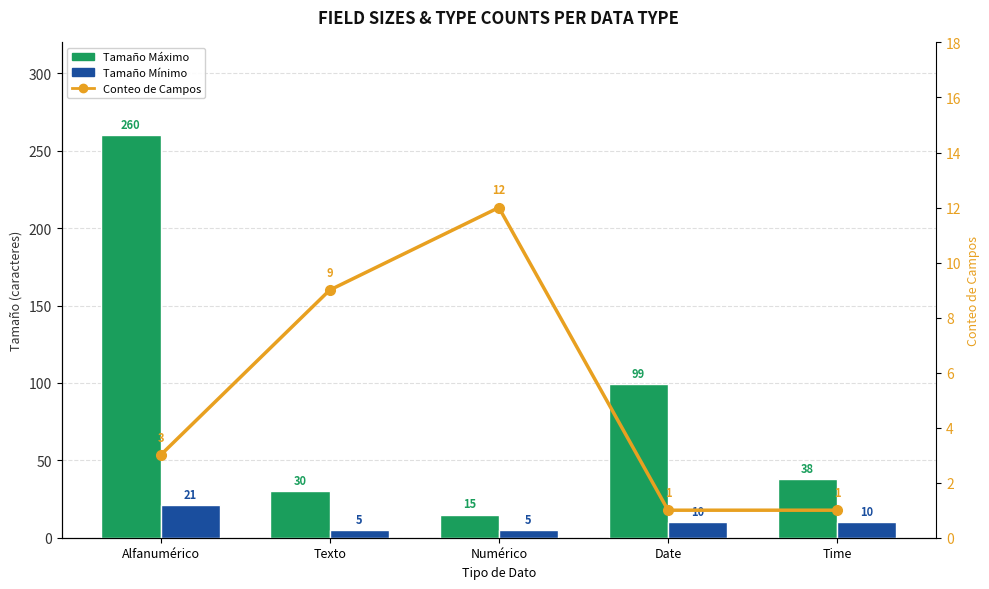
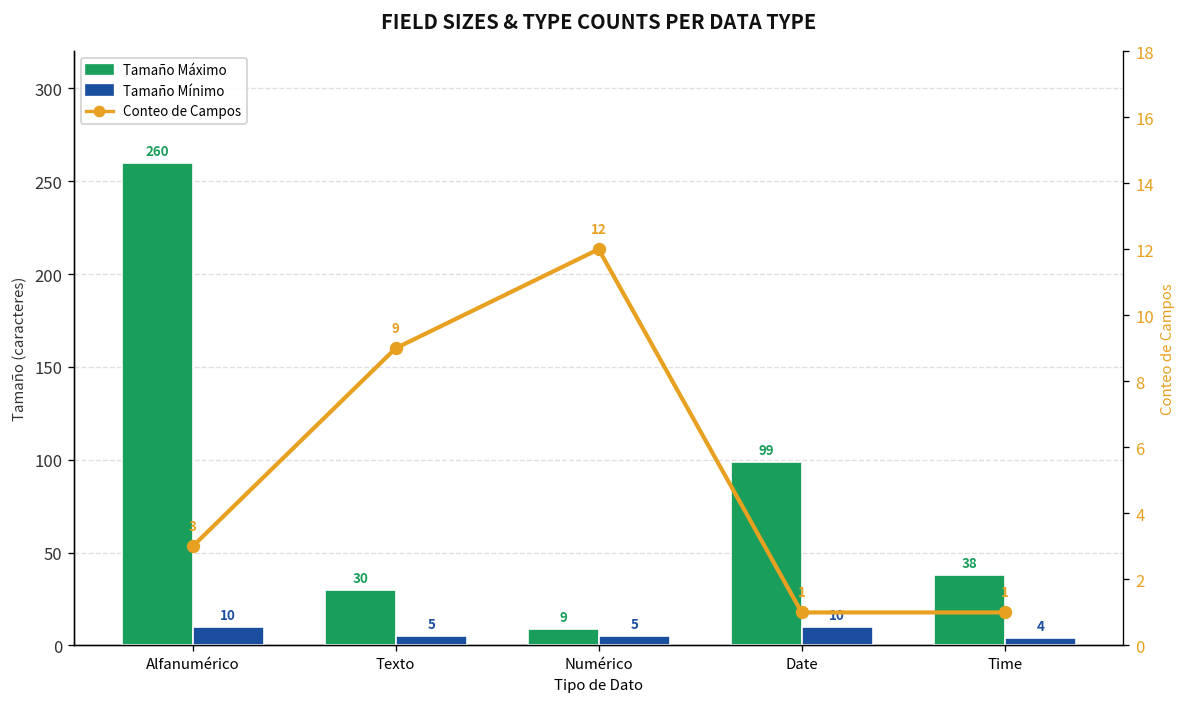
  {
    "Tamaño Máximo": {
      "Alfanumérico": 260,
      "Texto": 30,
-     "Numérico": 15,
+     "Numérico": 9,
      "Date": 99,
      "Time": 38
    },
    "Tamaño Mínimo": {
-     "Alfanumérico": 21,
+     "Alfanumérico": 10,
      "Texto": 5,
      "Numérico": 5,
      "Date": 10,
-     "Time": 10
+     "Time": 4
    },
    "Conteo de Campos": {
      "Alfanumérico": 3,
      "Texto": 9,
      "Numérico": 12,
      "Date": 1,
      "Time": 1
    }
  }
